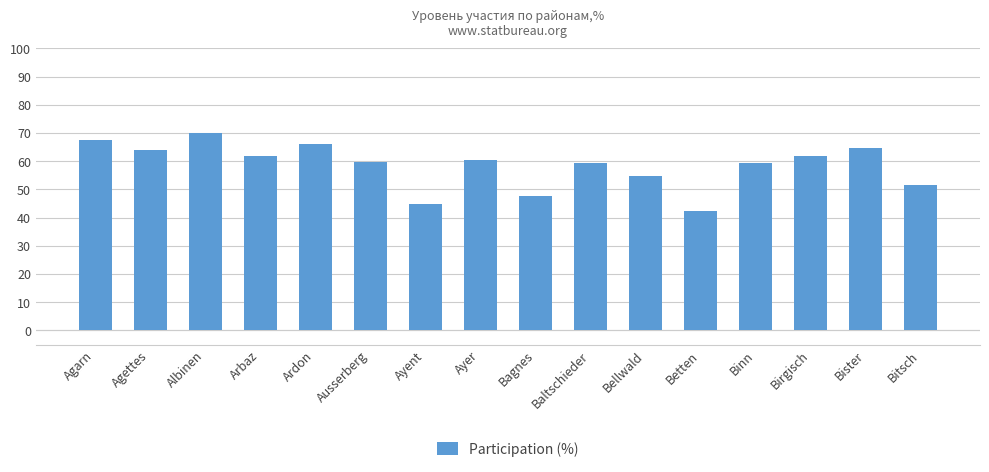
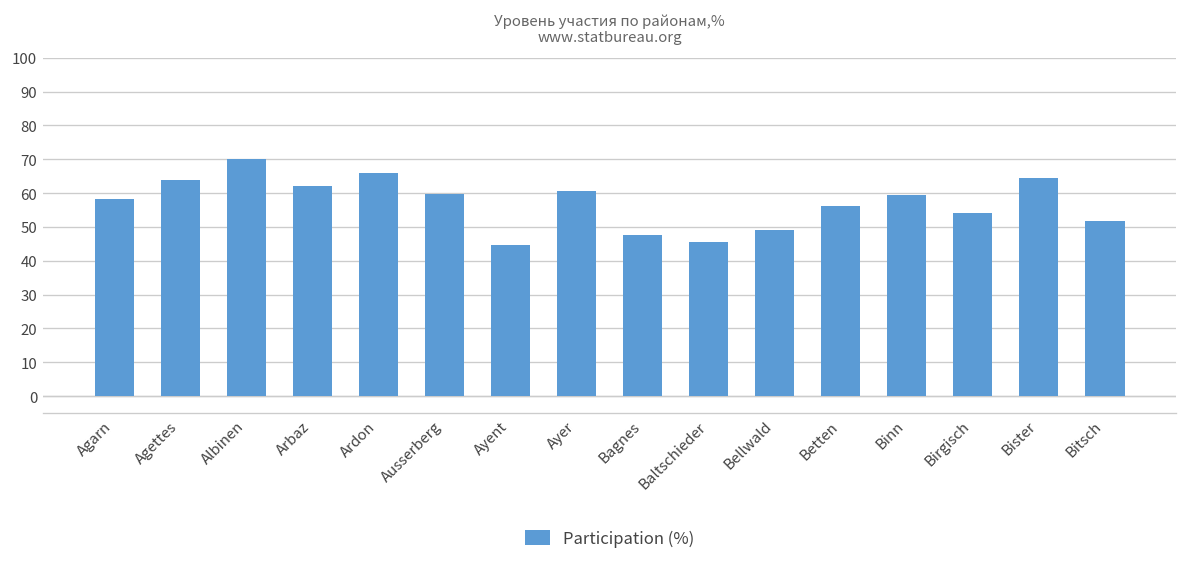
  {
-   "Agarn": 67,
+   "Agarn": 58,
    "Agettes": 64,
    "Albinen": 70,
    "Arbaz": 62,
    "Ardon": 66,
    "Ausserberg": 60,
    "Ayent": 45,
    "Ayer": 61,
    "Bagnes": 48,
-   "Baltschieder": 60,
-   "Bellwald": 55,
-   "Betten": 42,
+   "Baltschieder": 46,
+   "Bellwald": 49,
+   "Betten": 56,
    "Binn": 59,
-   "Birgisch": 62,
+   "Birgisch": 54,
    "Bister": 65,
    "Bitsch": 52
  }
